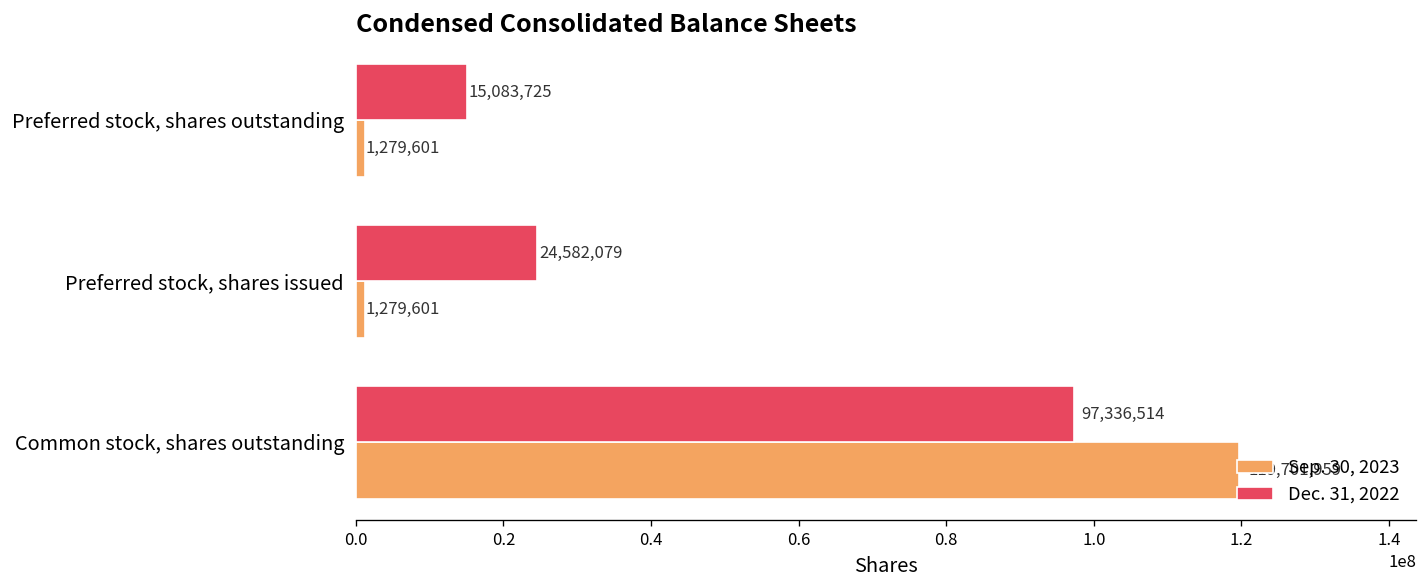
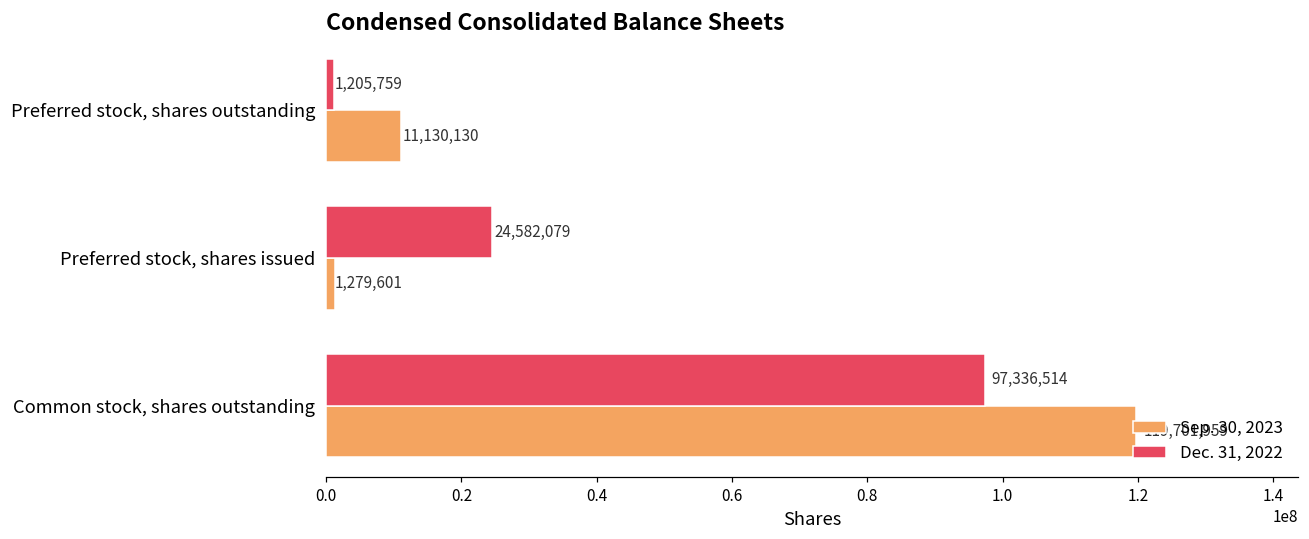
  {
    "Sep. 30, 2023": {
-     "Preferred stock, shares outstanding": "1,279,601",
+     "Preferred stock, shares outstanding": "11,130,130",
      "Preferred stock, shares issued": "1,279,601",
      "Common stock, shares outstanding": "119,701,959"
    },
    "Dec. 31, 2022": {
-     "Preferred stock, shares outstanding": "15,083,725",
+     "Preferred stock, shares outstanding": "1,205,759",
      "Preferred stock, shares issued": "24,582,079",
      "Common stock, shares outstanding": "97,336,514"
    }
  }
